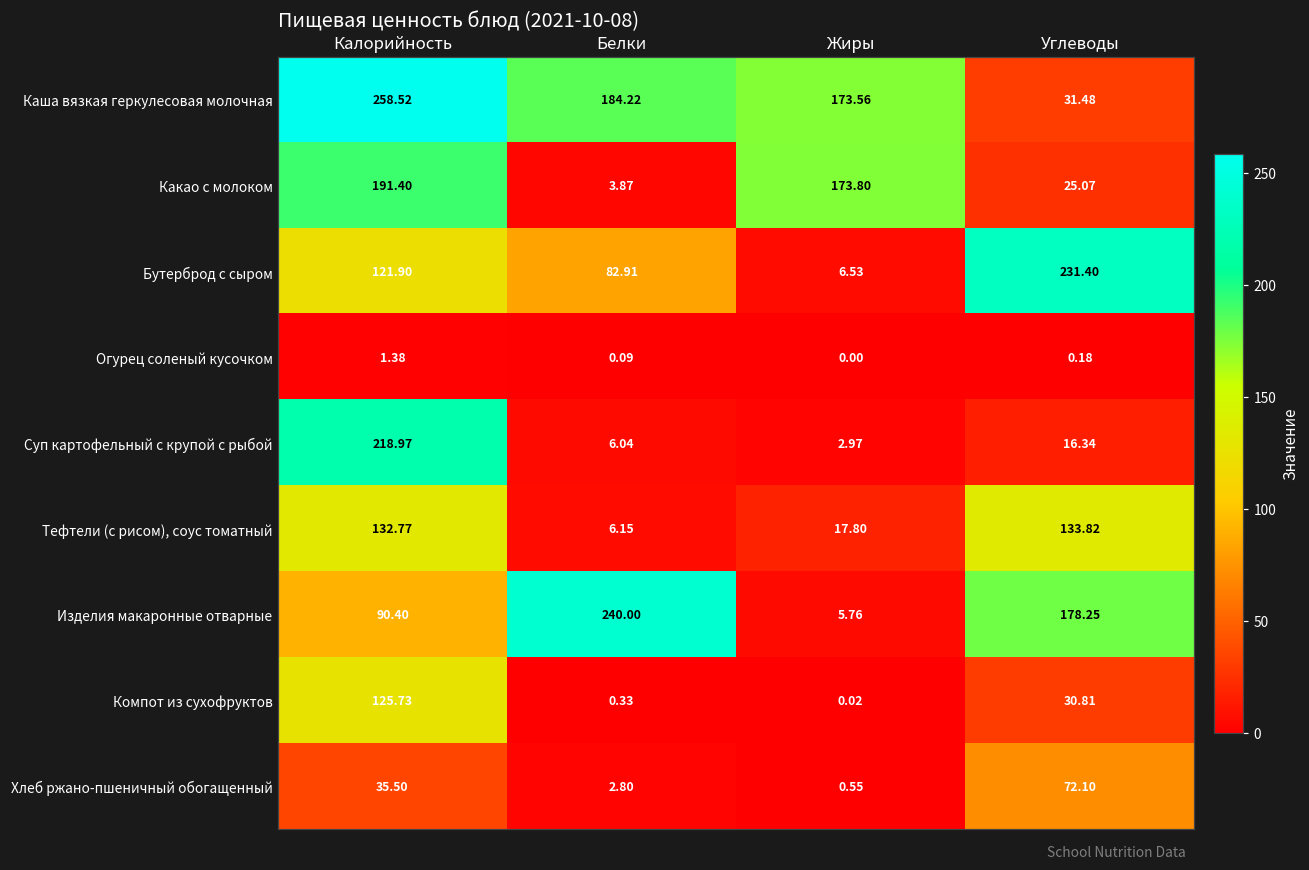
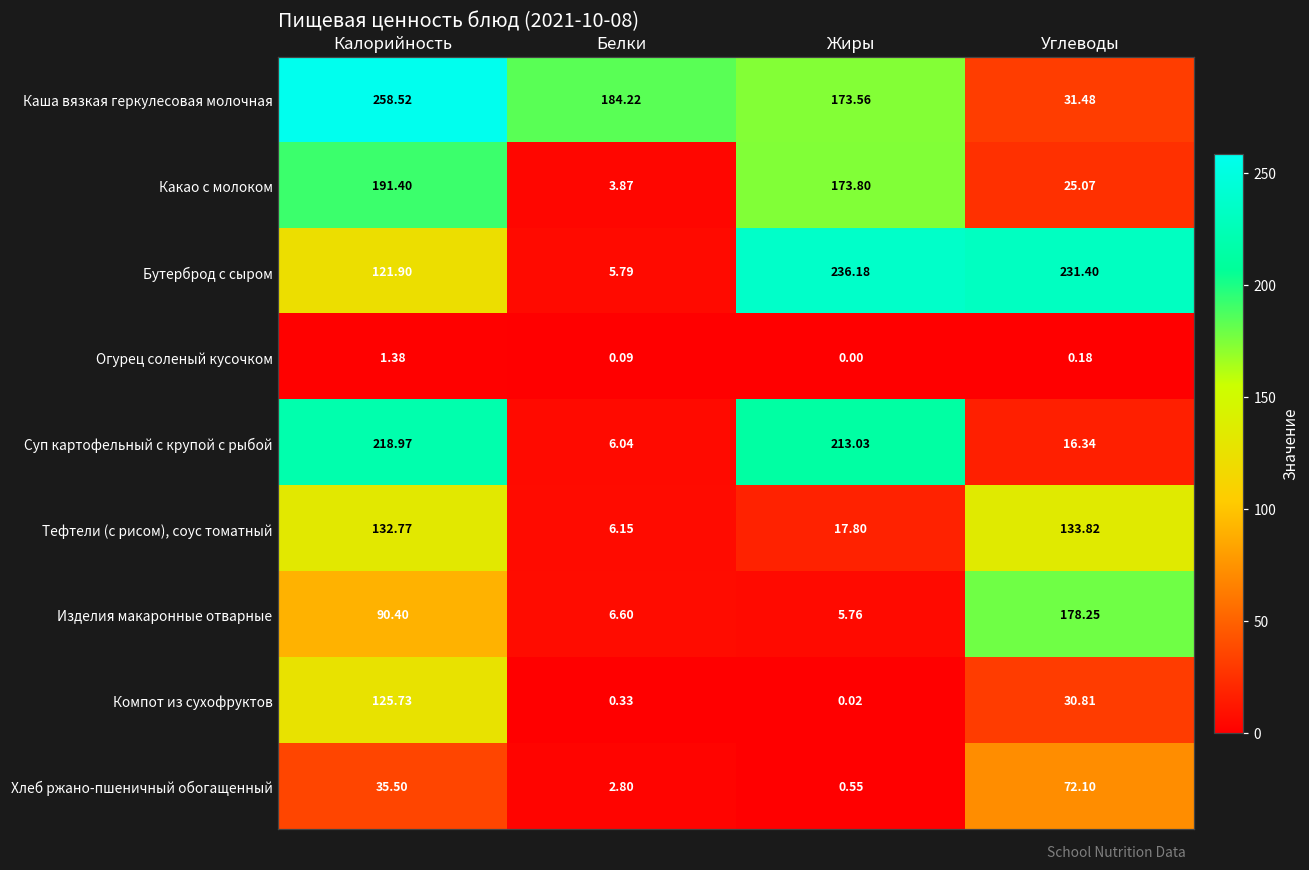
  {
    "Каша вязкая геркулесовая молочная": {
      "Калорийность": 258.52,
      "Белки": 184.22,
      "Жиры": 173.56,
      "Углеводы": 31.48
    },
    "Какао с молоком": {
      "Калорийность": 191.40,
      "Белки": 3.87,
      "Жиры": 173.80,
      "Углеводы": 25.07
    },
    "Бутерброд с сыром": {
      "Калорийность": 121.90,
-     "Белки": 82.91,
-     "Жиры": 6.53,
+     "Белки": 5.79,
+     "Жиры": 236.18,
      "Углеводы": 231.40
    },
    "Огурец соленый кусочком": {
      "Калорийность": 1.38,
      "Белки": 0.09,
      "Жиры": 0.00,
      "Углеводы": 0.18
    },
    "Суп картофельный с крупой с рыбой": {
      "Калорийность": 218.97,
      "Белки": 6.04,
-     "Жиры": 2.97,
+     "Жиры": 213.03,
      "Углеводы": 16.34
    },
    "Тефтели (с рисом), соус томатный": {
      "Калорийность": 132.77,
      "Белки": 6.15,
      "Жиры": 17.80,
      "Углеводы": 133.82
    },
    "Изделия макаронные отварные": {
      "Калорийность": 90.40,
-     "Белки": 240.00,
+     "Белки": 6.60,
      "Жиры": 5.76,
      "Углеводы": 178.25
    },
    "Компот из сухофруктов": {
      "Калорийность": 125.73,
      "Белки": 0.33,
      "Жиры": 0.02,
      "Углеводы": 30.81
    },
    "Хлеб ржано-пшеничный обогащенный": {
      "Калорийность": 35.50,
      "Белки": 2.80,
      "Жиры": 0.55,
      "Углеводы": 72.10
    }
  }
